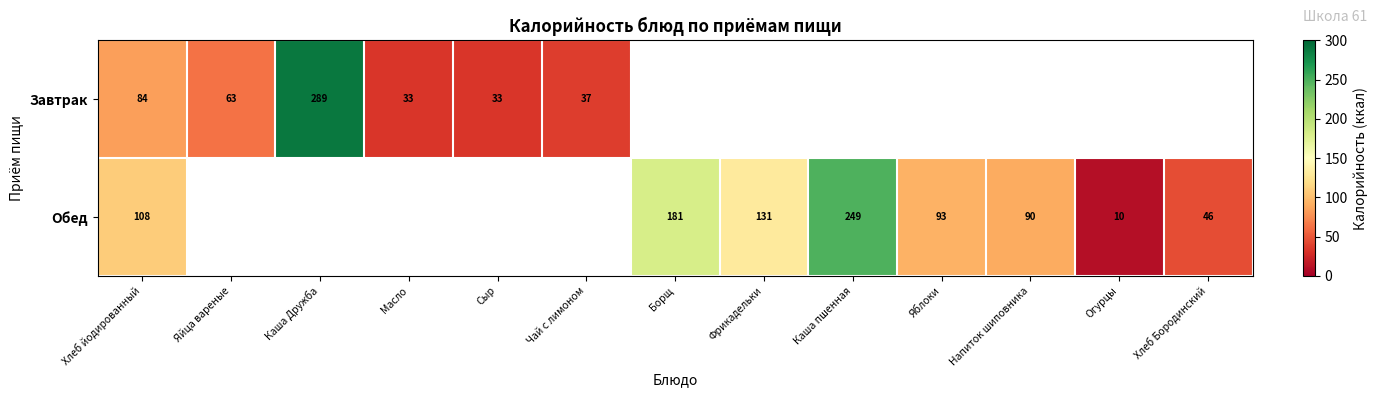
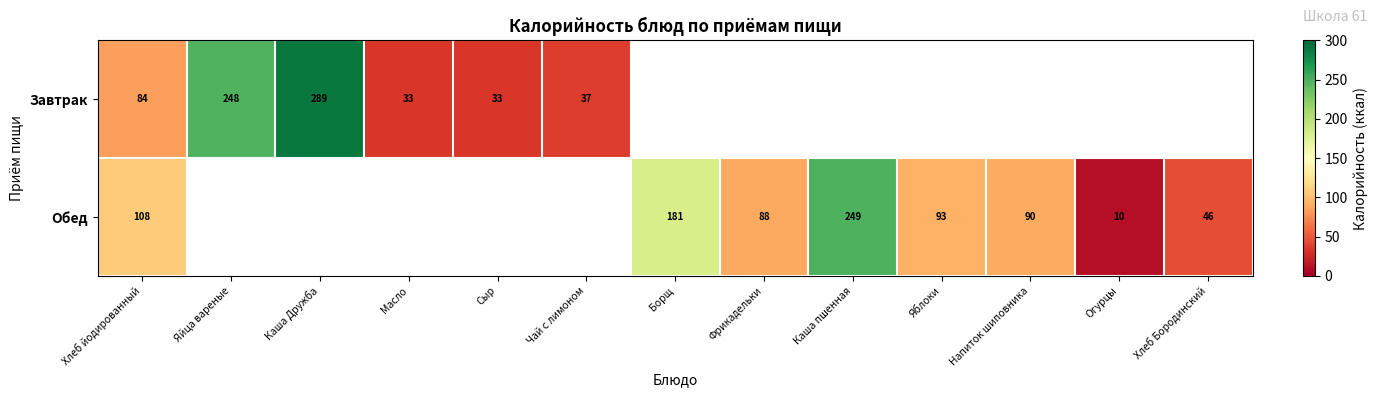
  {
    "Завтрак": {
      "Хлеб йодированный": 84,
-     "Яйца вареные": 63,
+     "Яйца вареные": 248,
      "Каша Дружба": 289,
      "Масло": 33,
      "Сыр": 33,
      "Чай с лимоном": 37
    },
    "Обед": {
      "Хлеб йодированный": 108,
      "Борщ": 181,
-     "Фрикадельки": 131,
+     "Фрикадельки": 88,
      "Каша пшенная": 249,
      "Яблоки": 93,
      "Напиток шиповника": 90,
      "Огурцы": 10,
      "Хлеб Бородинский": 46
    }
  }
